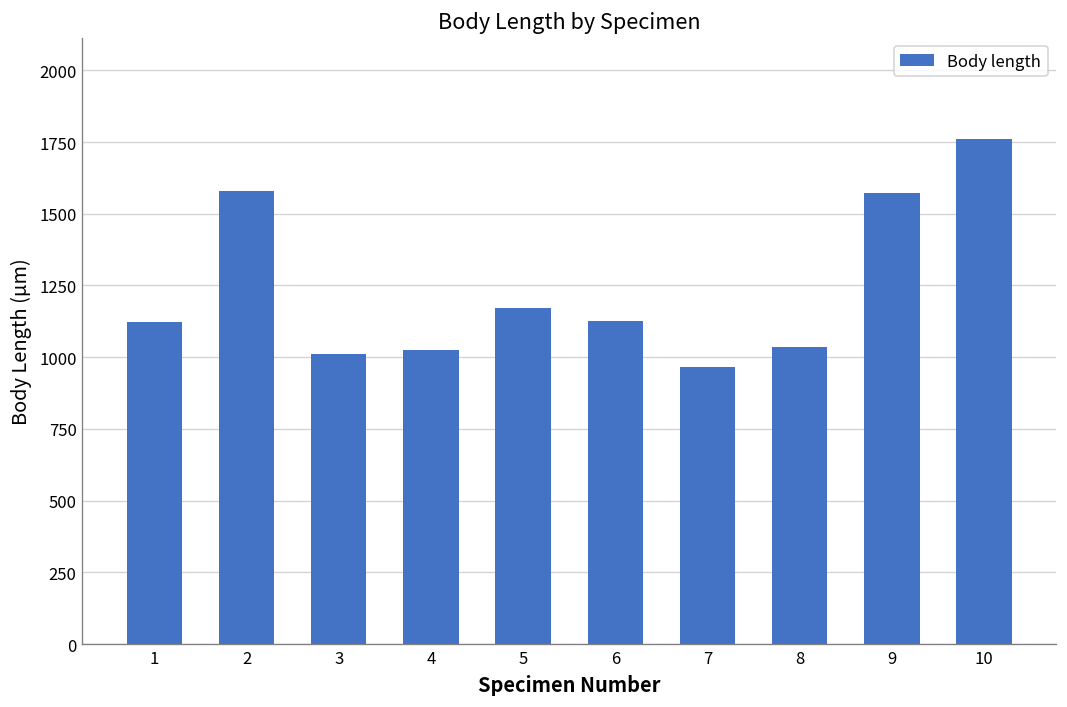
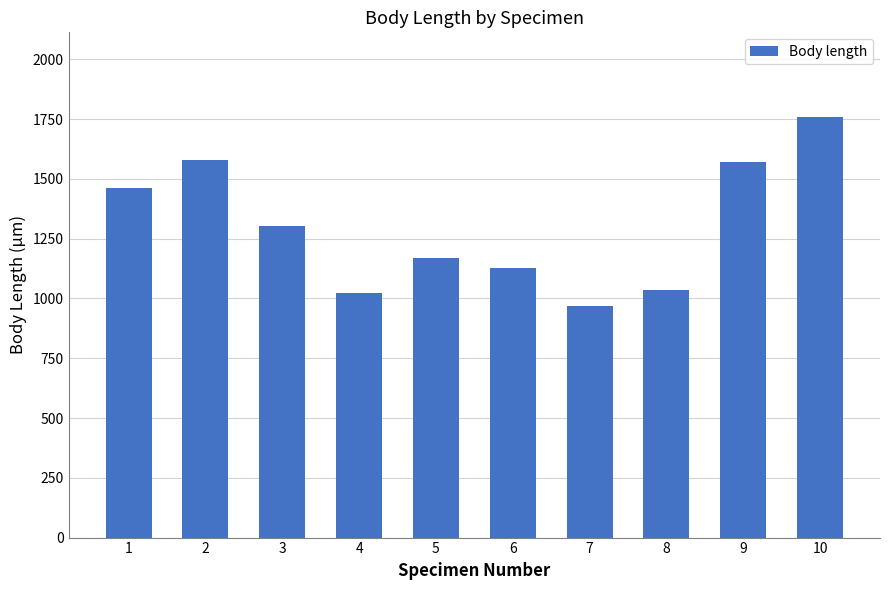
  {
-   "1": 1120,
+   "1": 1460,
    "2": 1580,
-   "3": 1010,
+   "3": 1300,
    "4": 1020,
    "5": 1170,
    "6": 1130,
    "7": 970,
    "8": 1030,
    "9": 1570,
    "10": 1760
  }
